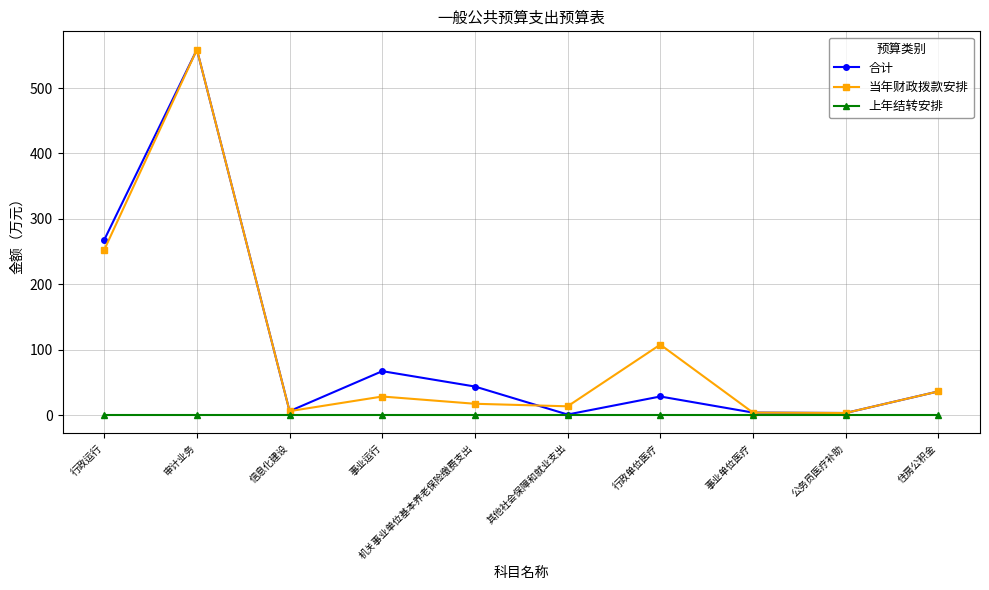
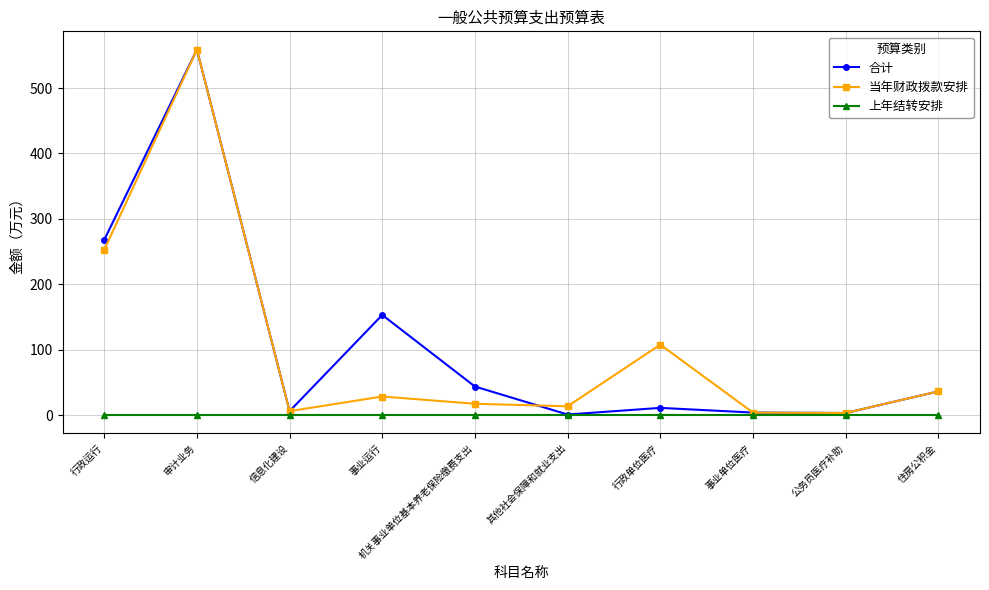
  {
    "合计": {
      "行政运行": 270,
-     "事业运行": 70,
+     "事业运行": 150,
      "机关事业单位基本养老保险缴费支出": 40,
-     "行政单位医疗": 30
+     "行政单位医疗": 10
    },
    "当年财政拨款安排": {
      "行政运行": 250,
      "事业运行": 30,
      "机关事业单位基本养老保险缴费支出": 20,
      "其他社会保障和就业支出": 10,
      "行政单位医疗": 110
    },
    "上年结转安排": {
      "行政运行": 0,
      "审计业务": 0,
      "信息化建设": 0,
      "事业运行": 0,
      "机关事业单位基本养老保险缴费支出": 0,
      "行政单位医疗": 0,
      "住房公积金": 0
    }
  }
